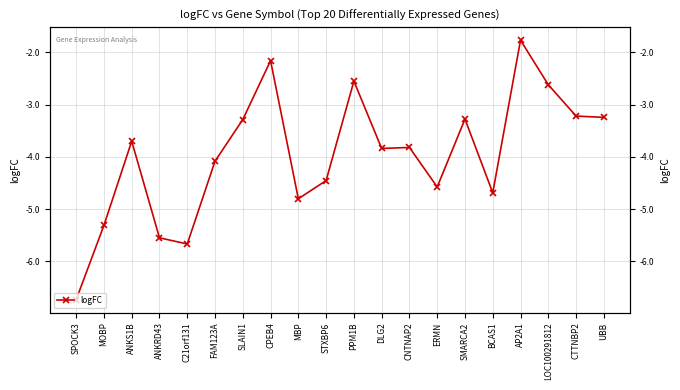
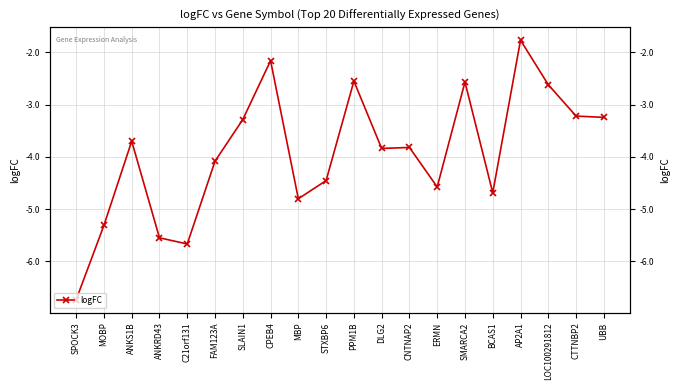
  {
    "MOBP": -5.3,
    "ANKS1B": -3.7,
    "ANKRD43": -5.5,
    "C21orf131": -5.7,
    "FAM123A": -4.1,
    "SLAIN1": -3.3,
    "CPEB4": -2.2,
    "MBP": -4.8,
    "STXBP6": -4.5,
    "PPM1B": -2.6,
    "DLG2": -3.8,
    "CNTNAP2": -3.8,
    "ERMN": -4.6,
-   "SMARCA2": -3.3,
+   "SMARCA2": -2.6,
    "BCAS1": -4.7,
    "AP2A1": -1.8,
    "LOC100291812": -2.6,
    "CTTNBP2": -3.2,
    "UBB": -3.2
  }
